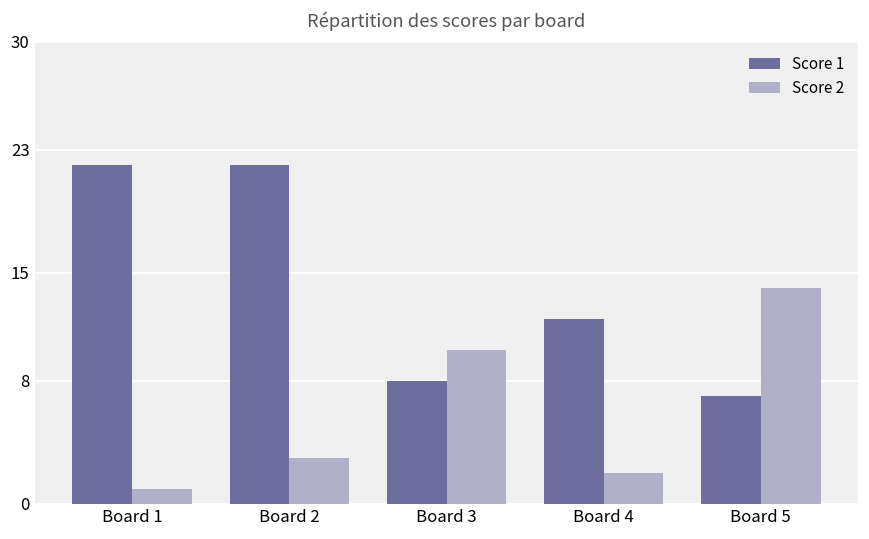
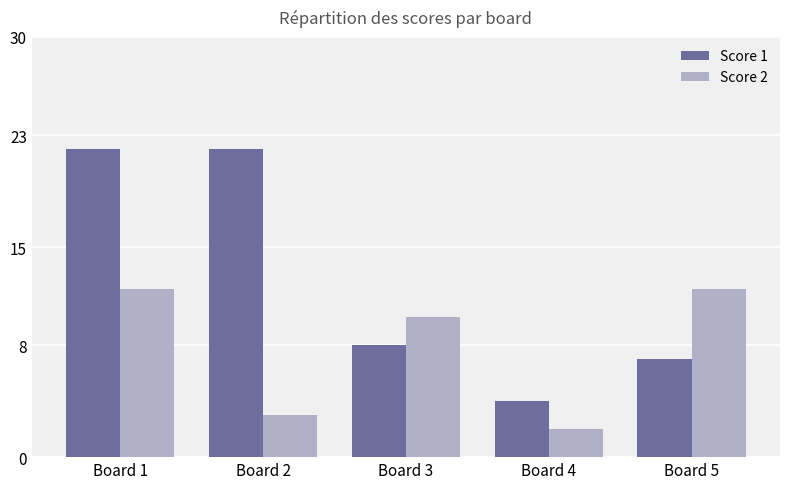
  {
    "Score 1": {
      "Board 1": 22,
      "Board 2": 22,
      "Board 3": 8,
-     "Board 4": 12,
+     "Board 4": 4,
      "Board 5": 7
    },
    "Score 2": {
-     "Board 1": 1,
+     "Board 1": 12,
      "Board 2": 3,
      "Board 3": 10,
      "Board 4": 2,
-     "Board 5": 14
+     "Board 5": 12
    }
  }
